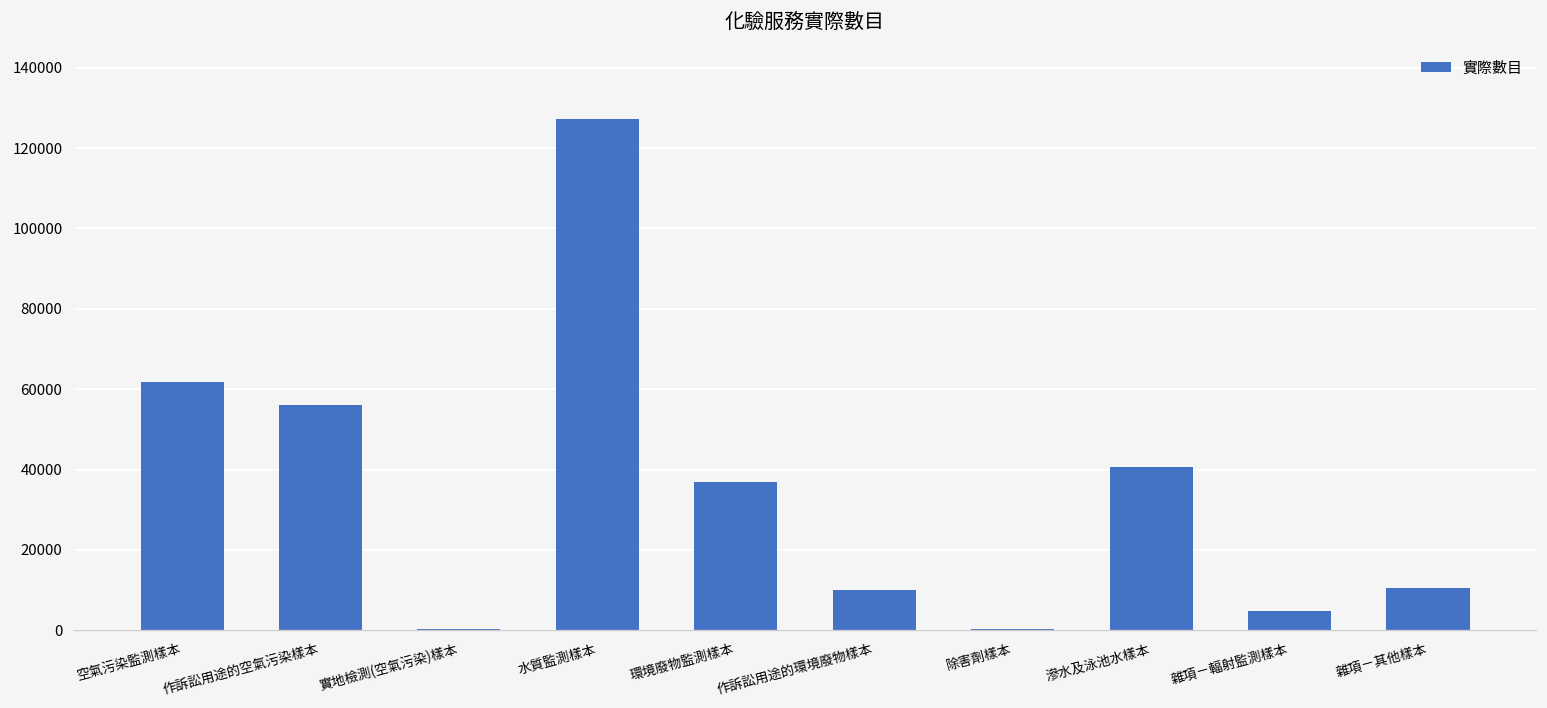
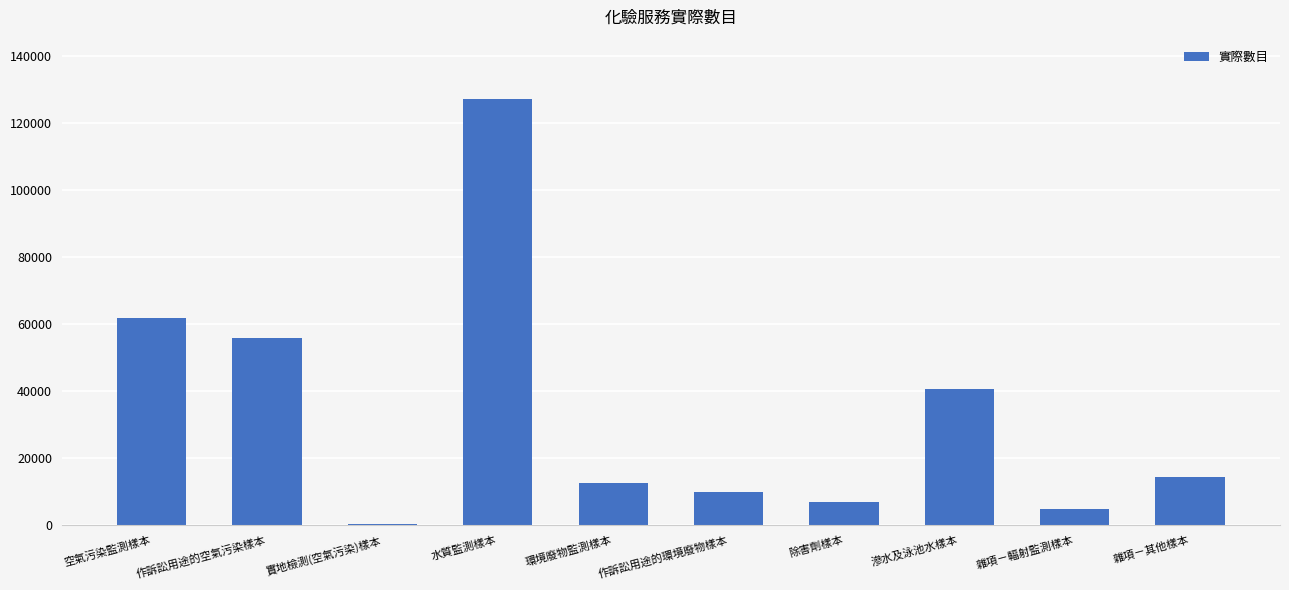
  {
    "空氣污染監測樣本": 62000,
    "作訴訟用途的空氣污染樣本": 56000,
    "水質監測樣本": 127000,
-   "環境廢物監測樣本": 37000,
+   "環境廢物監測樣本": 13000,
    "作訴訟用途的環境廢物樣本": 10000,
-   "除害劑樣本": 0,
+   "除害劑樣本": 7000,
    "滲水及泳池水樣本": 41000,
    "雜項－輻射監測樣本": 5000,
-   "雜項－其他樣本": 10000
+   "雜項－其他樣本": 15000
  }
